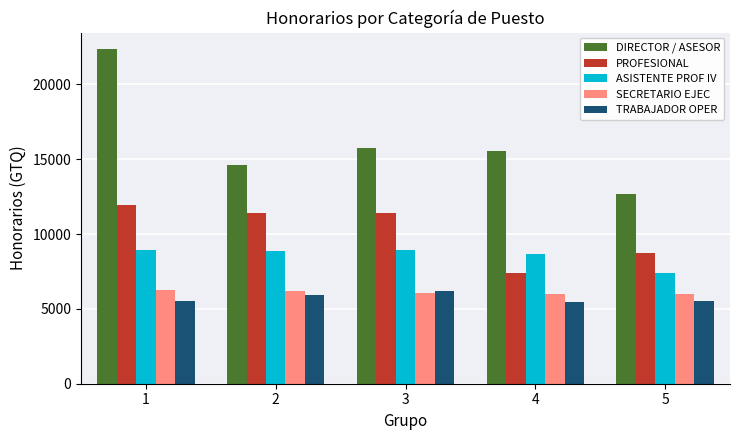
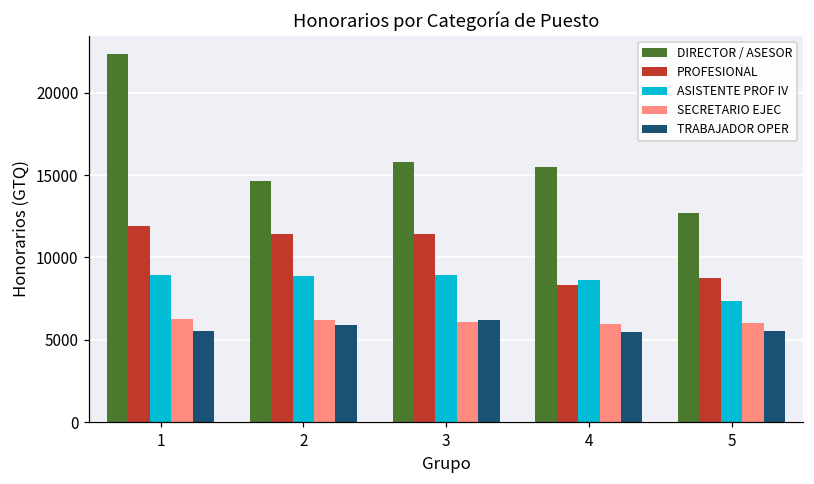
  {
    "DIRECTOR / ASESOR": {
      "1": 22300,
      "2": 14600,
      "3": 15800,
      "4": 15500,
      "5": 12700
    },
    "PROFESIONAL": {
      "1": 11900,
      "2": 11400,
      "3": 11400,
-     "4": 7400,
+     "4": 8300,
      "5": 8700
    },
    "ASISTENTE PROF IV": {
      "1": 8900,
      "2": 8900,
      "3": 8900,
      "4": 8600,
      "5": 7400
    },
    "SECRETARIO EJEC": {
      "1": 6300,
      "2": 6200,
      "3": 6100,
      "4": 6000,
      "5": 6000
    },
    "TRABAJADOR OPER": {
      "1": 5600,
      "2": 5900,
      "3": 6200,
      "4": 5500,
      "5": 5600
    }
  }
